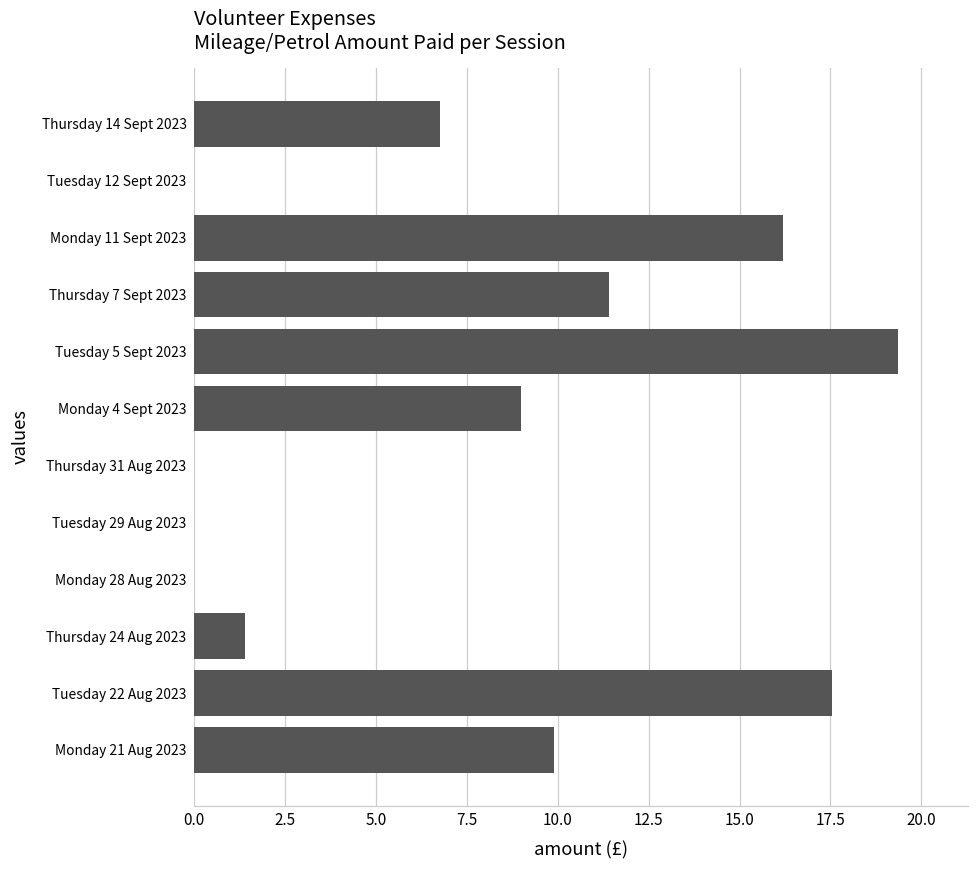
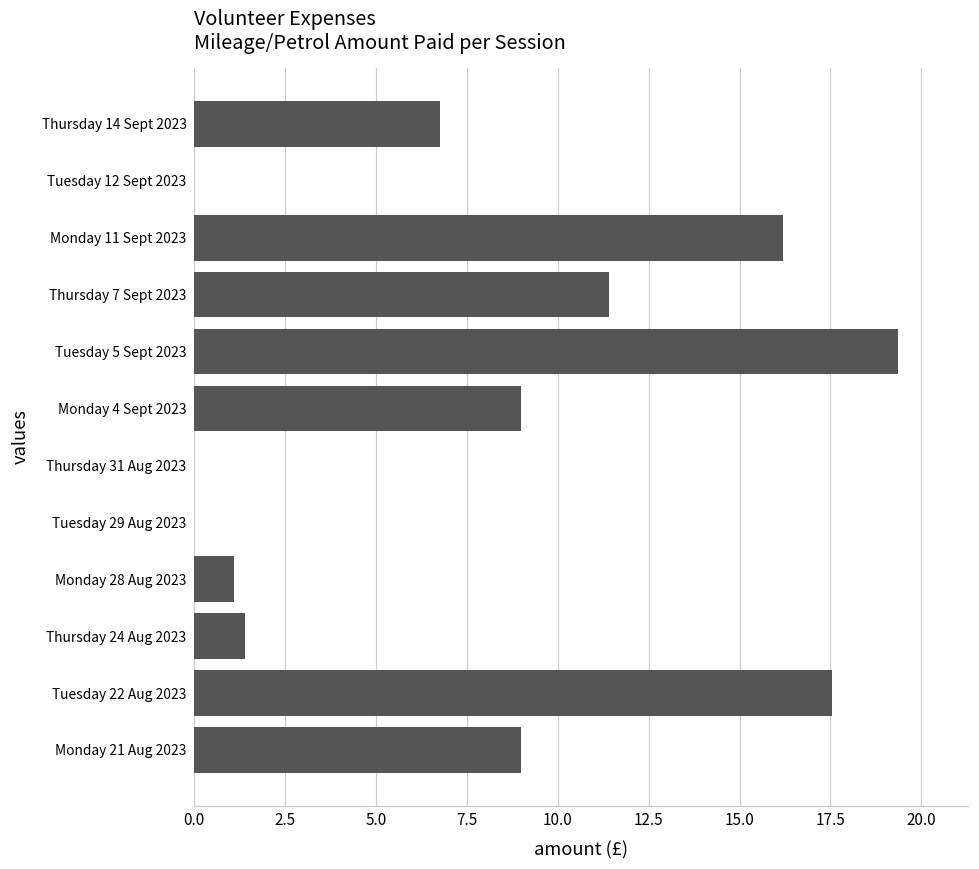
  {
    "Thursday 14 Sept 2023": 6.8,
    "Tuesday 12 Sept 2023": 0.0,
    "Monday 11 Sept 2023": 16.2,
    "Thursday 7 Sept 2023": 11.4,
    "Tuesday 5 Sept 2023": 19.4,
    "Monday 4 Sept 2023": 9.0,
    "Thursday 31 Aug 2023": 0.0,
    "Tuesday 29 Aug 2023": 0.0,
-   "Monday 28 Aug 2023": 0.0,
+   "Monday 28 Aug 2023": 1.1,
    "Thursday 24 Aug 2023": 1.4,
    "Tuesday 22 Aug 2023": 17.6,
-   "Monday 21 Aug 2023": 9.9
+   "Monday 21 Aug 2023": 9.0
  }
